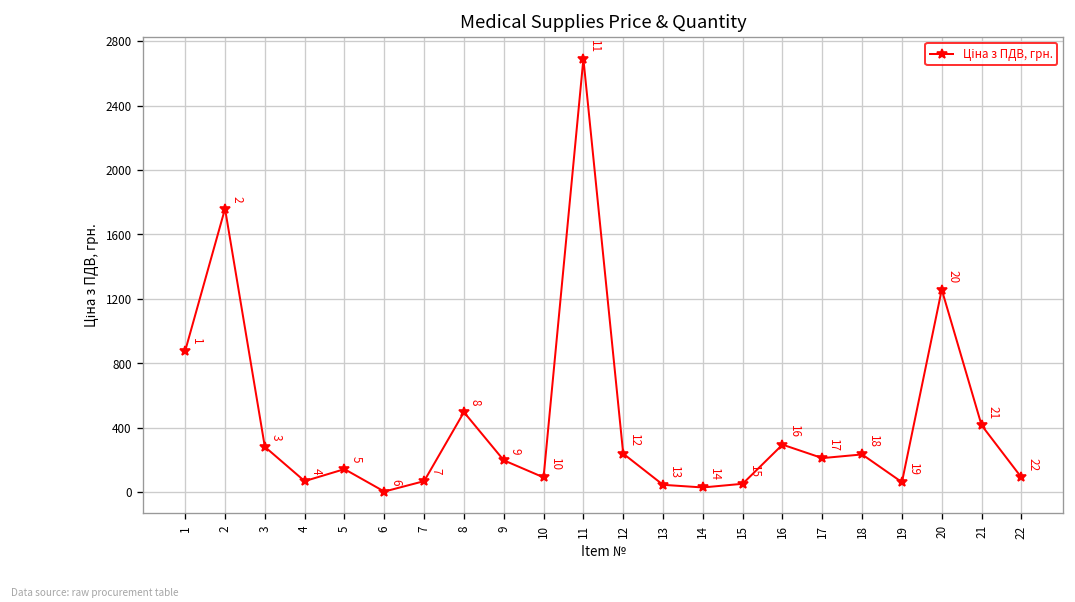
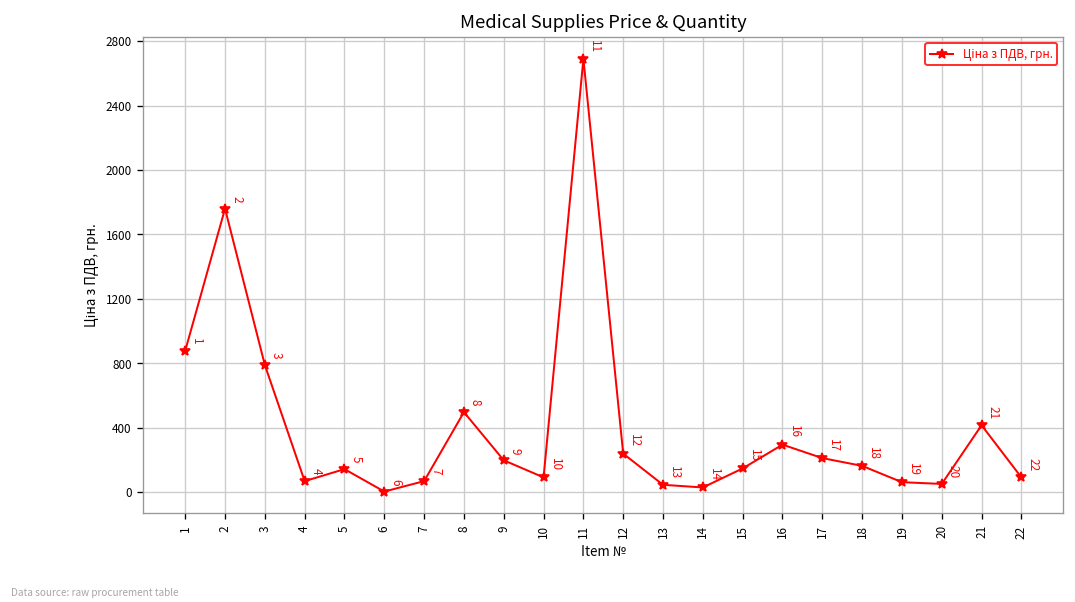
  {
-   "3": 280,
-   "15": 50,
-   "18": 230,
-   "20": 1260
+   "3": 790,
+   "15": 150,
+   "18": 160,
+   "20": 50
  }
